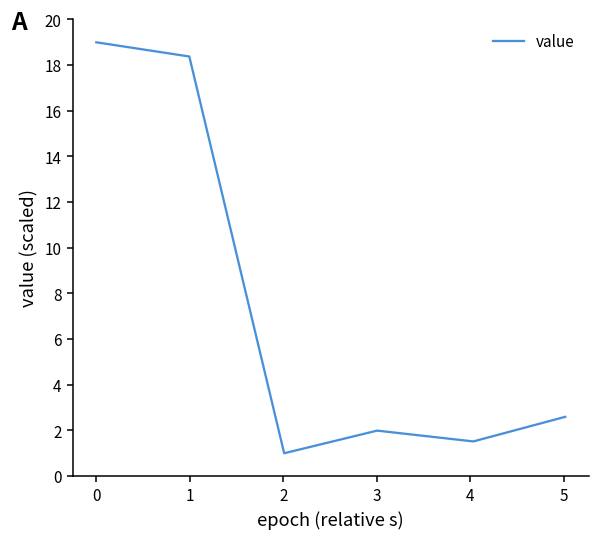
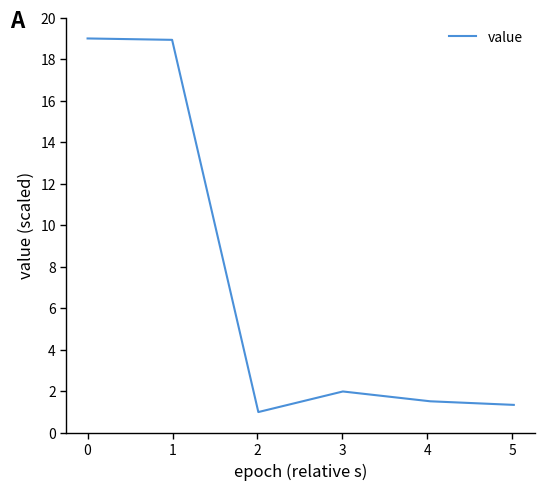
  {
    "0": 19.0,
-   "1": 18.4,
+   "1": 18.9,
    "2": 1.0,
    "3": 2.0,
-   "5": 2.6
+   "5": 1.3
  }
